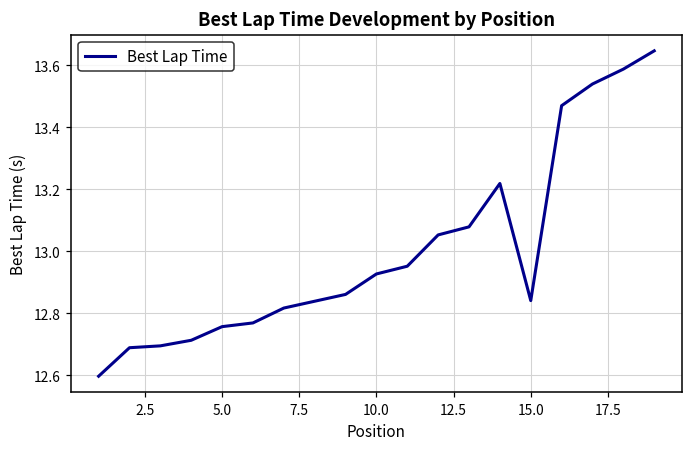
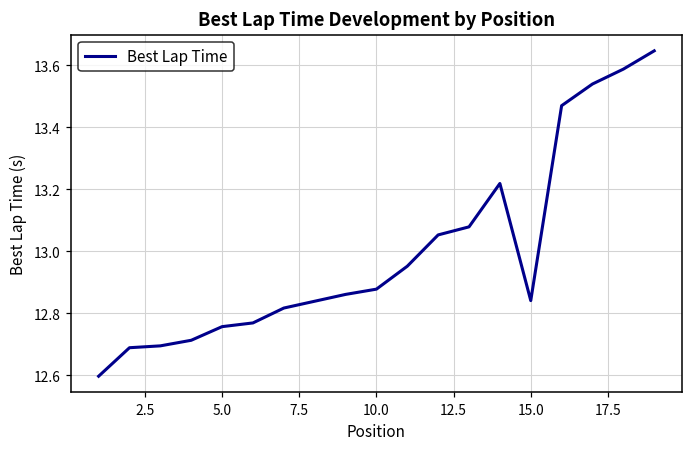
  {
    "5.0": 12.76,
-   "10.0": 12.93,
+   "10.0": 12.88,
    "15.0": 12.84
  }
